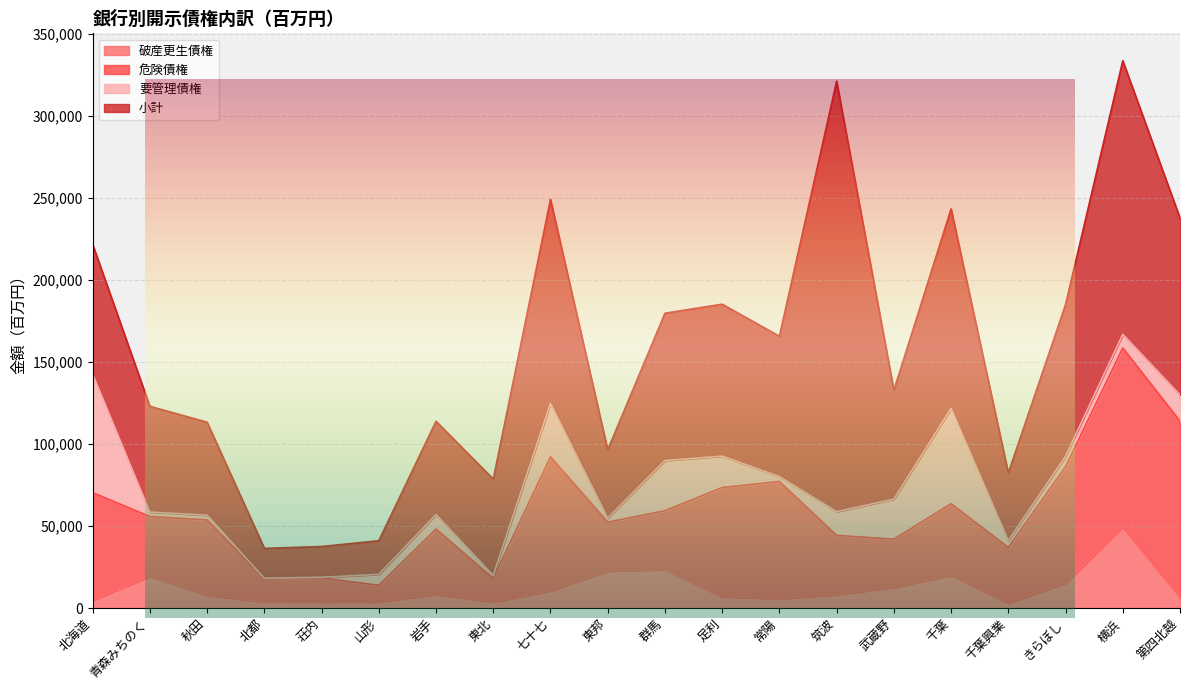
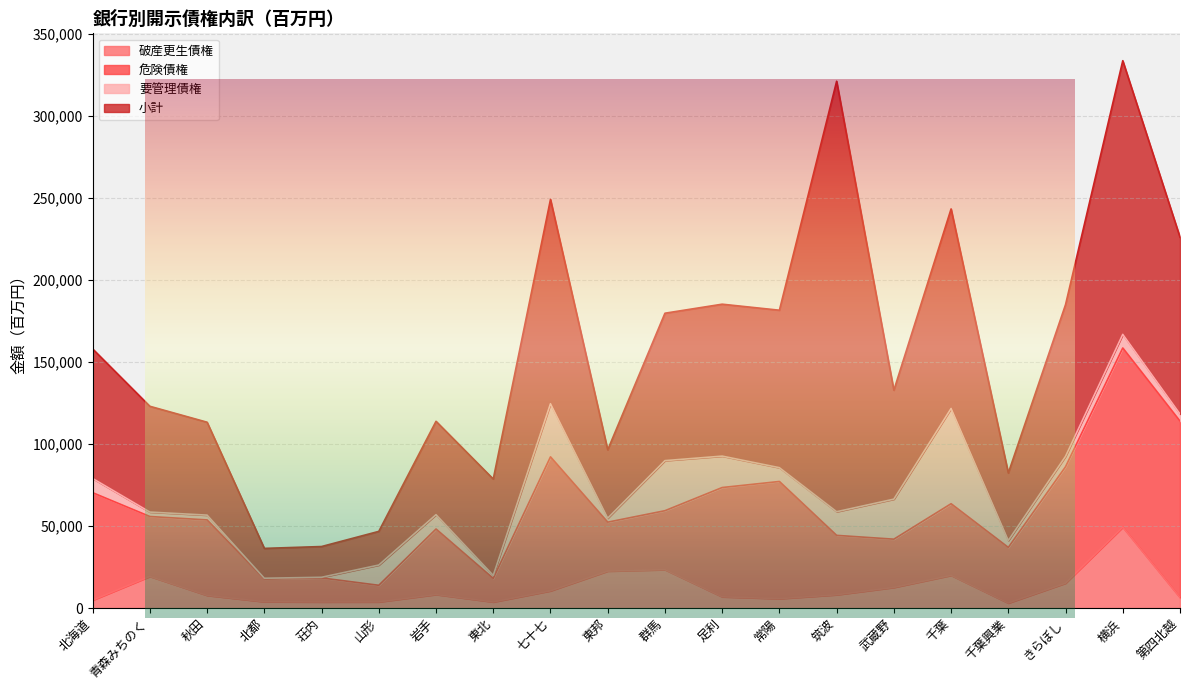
  {
    "要管理債権": {
-     "北海道": "72,000",
+     "北海道": "9,000",
      "青森みちのく": "3,000",
      "秋田": "3,000",
-     "山形": "7,000",
+     "山形": "12,000",
      "岩手": "9,000",
      "東北": "2,000",
      "七十七": "32,000",
      "東邦": "2,000",
      "群馬": "31,000",
      "足利": "19,000",
-     "常陽": "3,000",
+     "常陽": "8,000",
      "筑波": "14,000",
      "武蔵野": "24,000",
      "千葉": "58,000",
      "千葉興業": "4,000",
      "きらぼし": "6,000",
      "横浜": "8,000",
-     "第四北越": "16,000"
+     "第四北越": "4,000"
    },
    "小計": {
      "北海道": "79,000",
      "青森みちのく": "64,000",
      "秋田": "57,000",
      "北都": "18,000",
      "荘内": "19,000",
      "山形": "21,000",
      "岩手": "57,000",
      "東北": "59,000",
      "七十七": "124,000",
      "東邦": "42,000",
      "群馬": "90,000",
      "足利": "93,000",
-     "常陽": "86,000",
+     "常陽": "96,000",
      "筑波": "262,000",
      "武蔵野": "66,000",
      "千葉": "122,000",
      "千葉興業": "41,000",
      "きらぼし": "92,000",
      "横浜": "167,000",
      "第四北越": "108,000"
    }
  }
